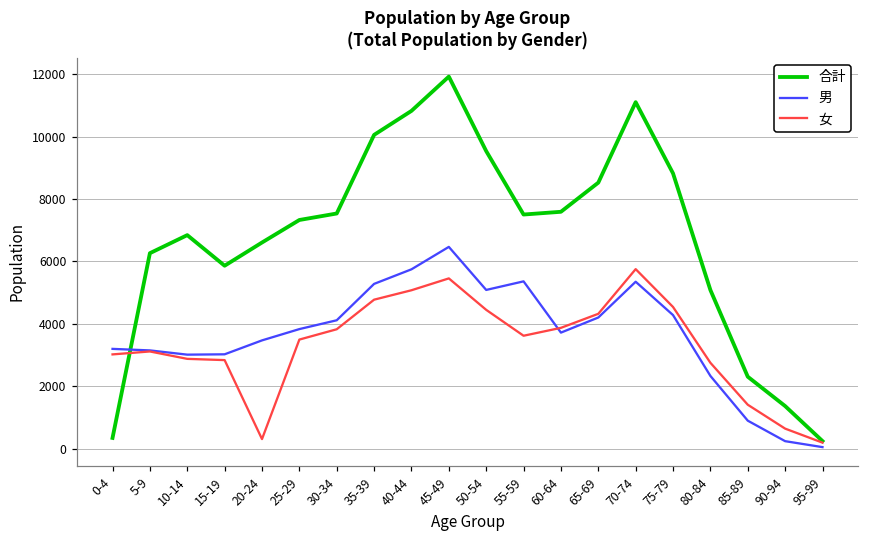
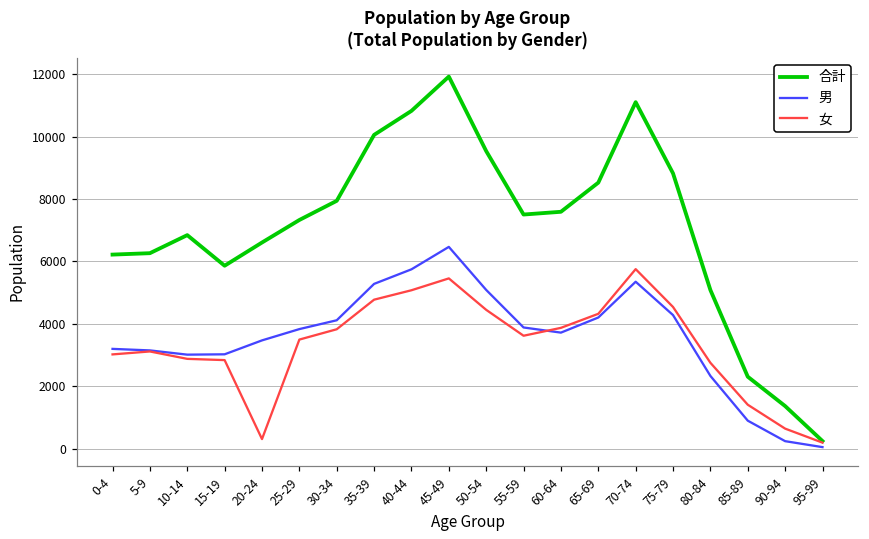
  {
    "合計": {
-     "0-4": 300,
+     "0-4": 6200,
      "5-9": 6300,
      "10-14": 6800,
      "15-19": 5900,
      "20-24": 6600,
      "25-29": 7300,
-     "30-34": 7500,
+     "30-34": 7900,
      "35-39": 10100,
      "40-44": 10800,
      "45-49": 11900,
      "50-54": 9500,
      "55-59": 7500,
      "60-64": 7600,
      "65-69": 8500,
      "70-74": 11100,
      "75-79": 8800,
      "80-84": 5100,
      "85-89": 2300,
      "90-94": 1400
    },
    "男": {
      "0-4": 3200,
      "10-14": 3000,
      "15-19": 3000,
      "20-24": 3500,
      "25-29": 3800,
      "30-34": 4100,
      "35-39": 5300,
      "40-44": 5700,
      "45-49": 6500,
      "50-54": 5100,
-     "55-59": 5400,
+     "55-59": 3900,
      "60-64": 3700,
      "65-69": 4200,
      "70-74": 5400,
      "75-79": 4300,
      "80-84": 2300,
      "85-89": 900,
      "90-94": 200,
      "95-99": 100
    },
    "女": {
      "0-4": 3000,
      "10-14": 2900,
      "15-19": 2800,
      "20-24": 300,
      "25-29": 3500,
      "30-34": 3800,
      "35-39": 4800,
      "40-44": 5100,
      "45-49": 5500,
      "50-54": 4500,
      "55-59": 3600,
      "60-64": 3900,
      "65-69": 4300,
      "70-74": 5800,
      "75-79": 4500,
      "80-84": 2800,
      "85-89": 1400,
      "90-94": 600
    }
  }
